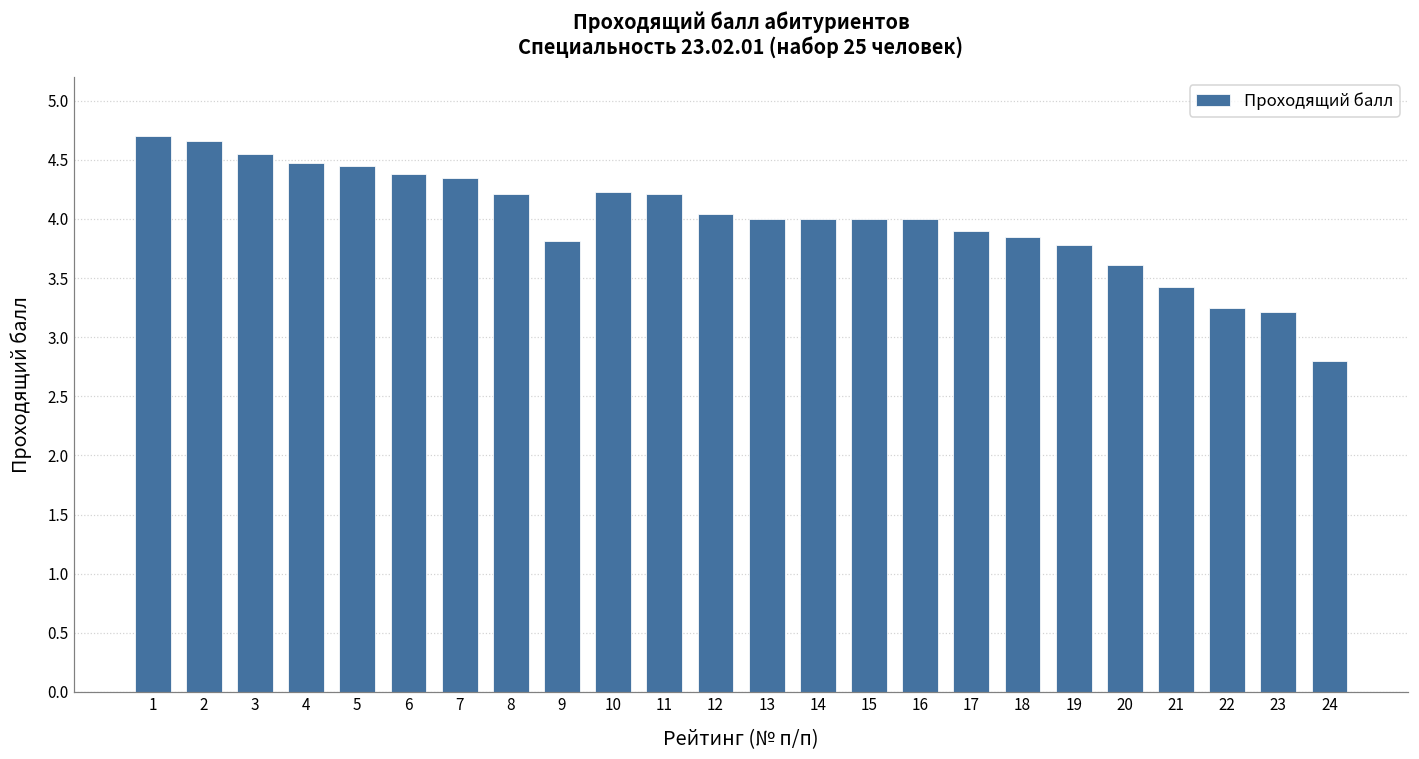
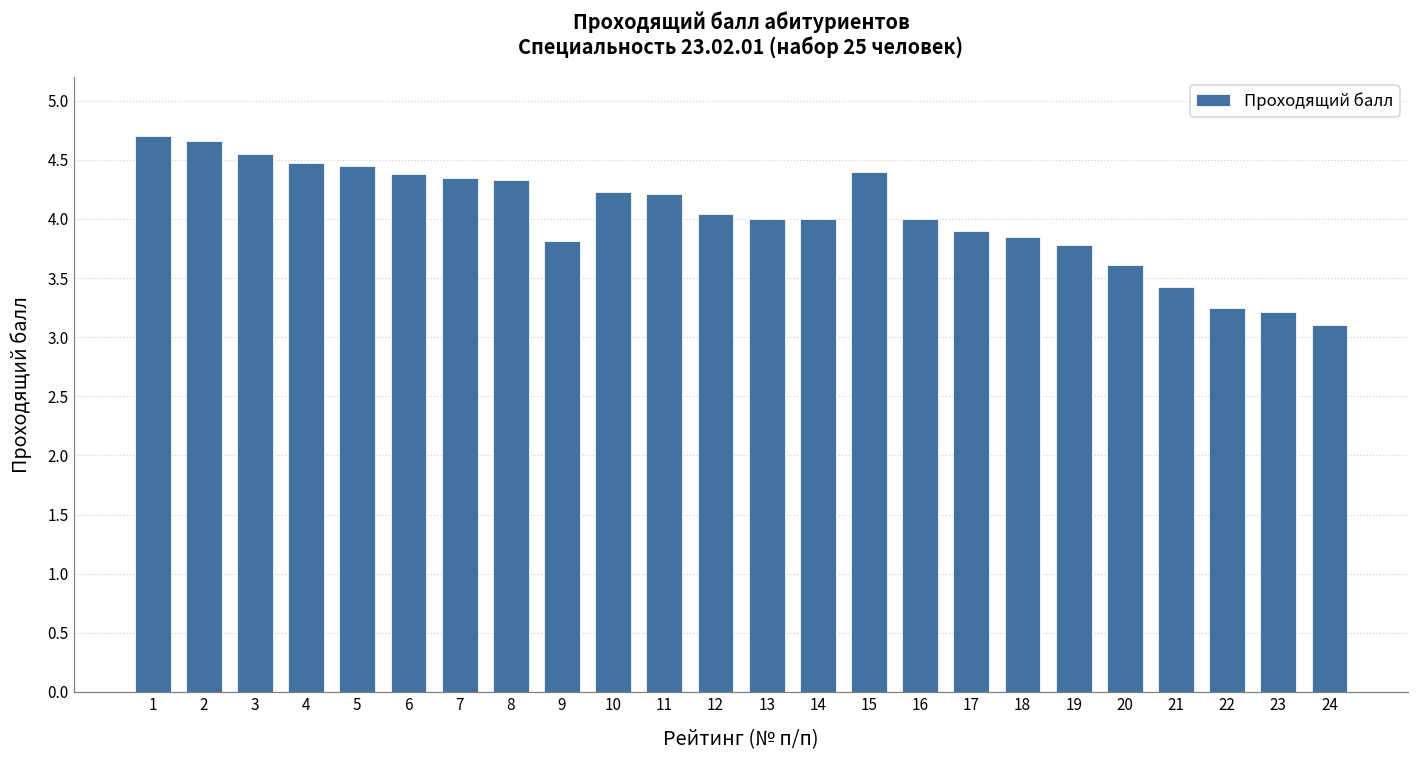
  {
    "1": 4.70,
    "2": 4.66,
    "3": 4.55,
    "4": 4.47,
    "5": 4.45,
    "6": 4.38,
    "7": 4.35,
-   "8": 4.21,
+   "8": 4.33,
    "9": 3.81,
    "10": 4.23,
    "11": 4.21,
    "12": 4.04,
    "13": 4.00,
    "14": 4.00,
-   "15": 4.0,
+   "15": 4.4,
    "16": 4.00,
    "17": 3.90,
    "18": 3.85,
    "19": 3.78,
    "20": 3.61,
    "21": 3.42,
    "22": 3.25,
    "23": 3.21,
-   "24": 2.8
+   "24": 3.1
  }
